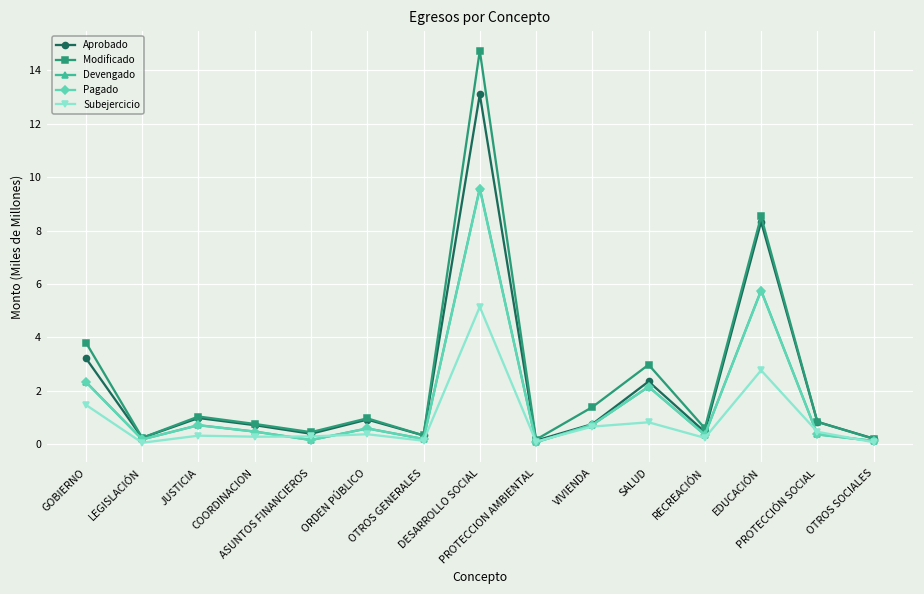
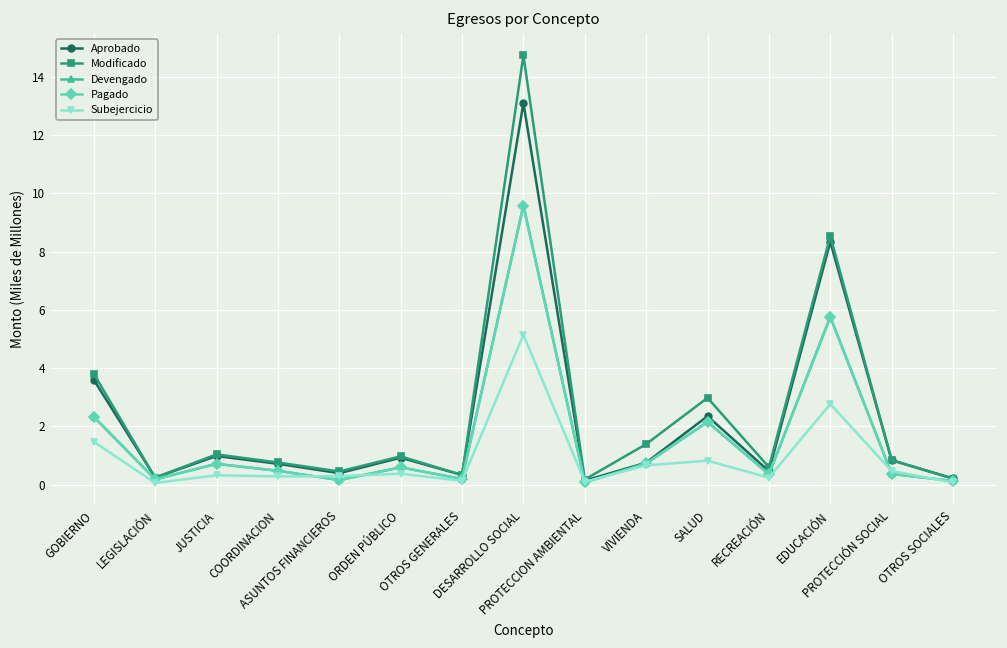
  {
    "Aprobado": {
-     "GOBIERNO": 3.2,
+     "GOBIERNO": 3.6,
      "DESARROLLO SOCIAL": 13.1,
      "SALUD": 2.4,
      "EDUCACIÓN": 8.3
    }
  }
